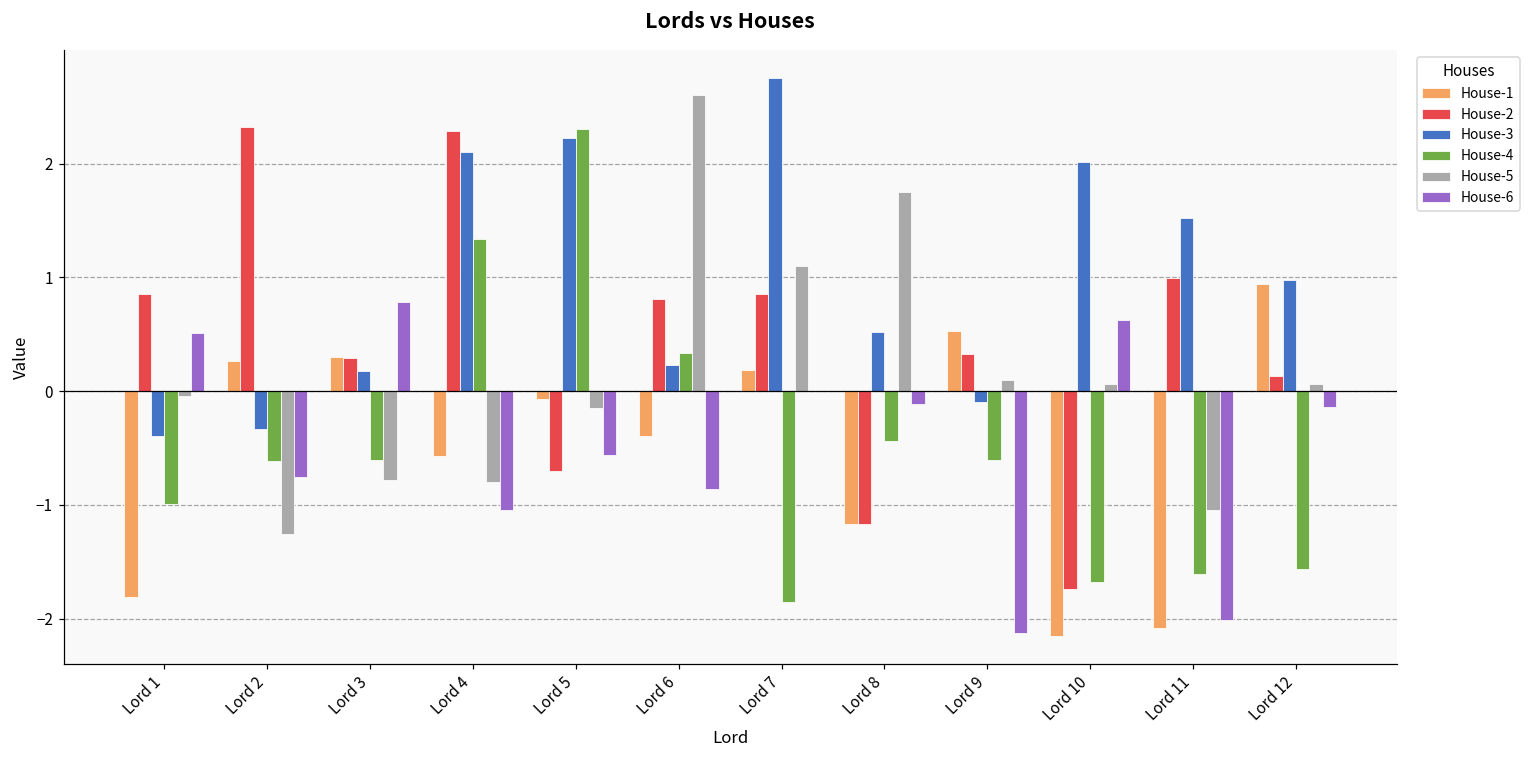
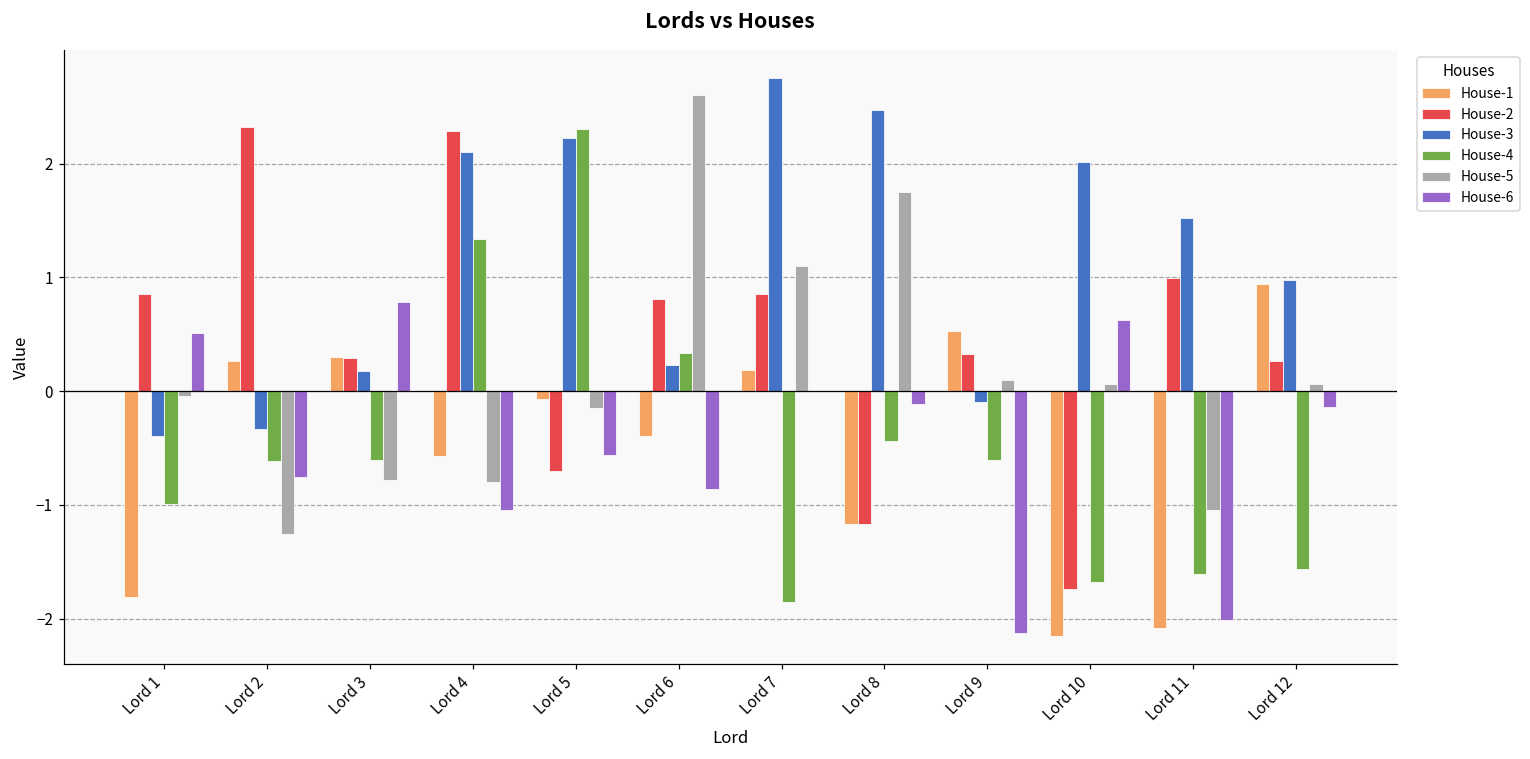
  {
    "House-1": {
      "Lord 1": -1.81,
      "Lord 2": 0.26,
      "Lord 3": 0.30,
      "Lord 4": -0.57,
      "Lord 5": -0.07,
      "Lord 6": -0.40,
      "Lord 7": 0.18,
      "Lord 8": -1.17,
      "Lord 9": 0.53,
      "Lord 10": -2.15,
      "Lord 11": -2.08,
      "Lord 12": 0.94
    },
    "House-2": {
      "Lord 1": 0.86,
      "Lord 2": 2.33,
      "Lord 3": 0.29,
      "Lord 4": 2.29,
      "Lord 5": -0.71,
      "Lord 6": 0.81,
      "Lord 7": 0.86,
      "Lord 8": -1.17,
      "Lord 9": 0.33,
      "Lord 10": -1.74,
      "Lord 11": 1.00,
-     "Lord 12": 0.13
+     "Lord 12": 0.26
    },
    "House-3": {
      "Lord 1": -0.39,
      "Lord 2": -0.33,
      "Lord 3": 0.18,
      "Lord 4": 2.10,
      "Lord 5": 2.23,
      "Lord 6": 0.23,
      "Lord 7": 2.75,
-     "Lord 8": 0.52,
+     "Lord 8": 2.47,
      "Lord 9": -0.09,
      "Lord 10": 2.01,
      "Lord 11": 1.53,
      "Lord 12": 0.98
    },
    "House-4": {
      "Lord 1": -0.99,
      "Lord 2": -0.61,
      "Lord 3": -0.61,
      "Lord 4": 1.34,
      "Lord 5": 2.30,
      "Lord 6": 0.34,
      "Lord 7": -1.85,
      "Lord 8": -0.44,
      "Lord 9": -0.61,
      "Lord 10": -1.68,
      "Lord 11": -1.61,
      "Lord 12": -1.56
    },
    "House-5": {
      "Lord 1": -0.04,
      "Lord 2": -1.26,
      "Lord 3": -0.78,
      "Lord 4": -0.80,
      "Lord 5": -0.14,
      "Lord 6": 2.60,
      "Lord 7": 1.10,
      "Lord 8": 1.76,
      "Lord 9": 0.10,
      "Lord 10": 0.07,
      "Lord 11": -1.05,
      "Lord 12": 0.07
    },
    "House-6": {
      "Lord 1": 0.51,
      "Lord 2": -0.75,
      "Lord 3": 0.79,
      "Lord 4": -1.04,
      "Lord 5": -0.56,
      "Lord 6": -0.86,
      "Lord 8": -0.12,
      "Lord 9": -2.12,
      "Lord 10": 0.63,
      "Lord 11": -2.01,
      "Lord 12": -0.14
    }
  }
